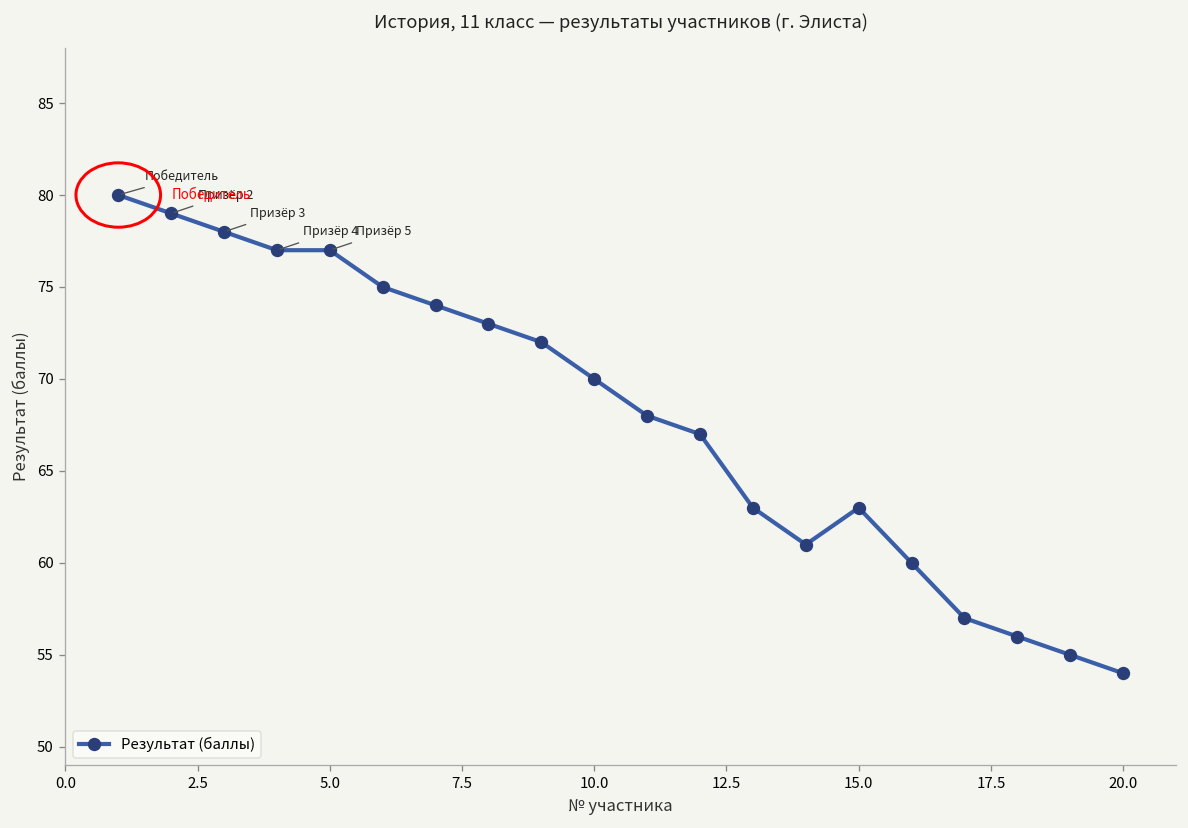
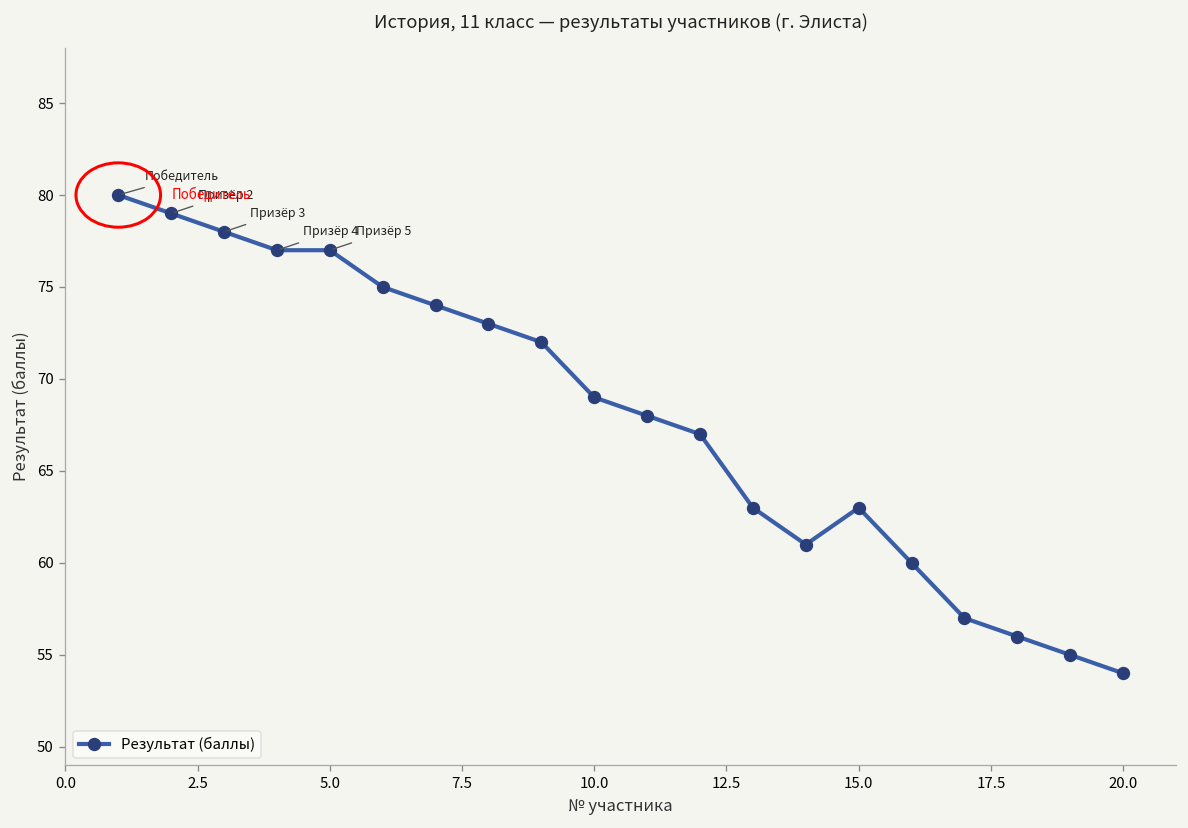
  {
-   "10.0": 70,
+   "10.0": 69,
    "15.0": 63,
    "20.0": 54
  }
